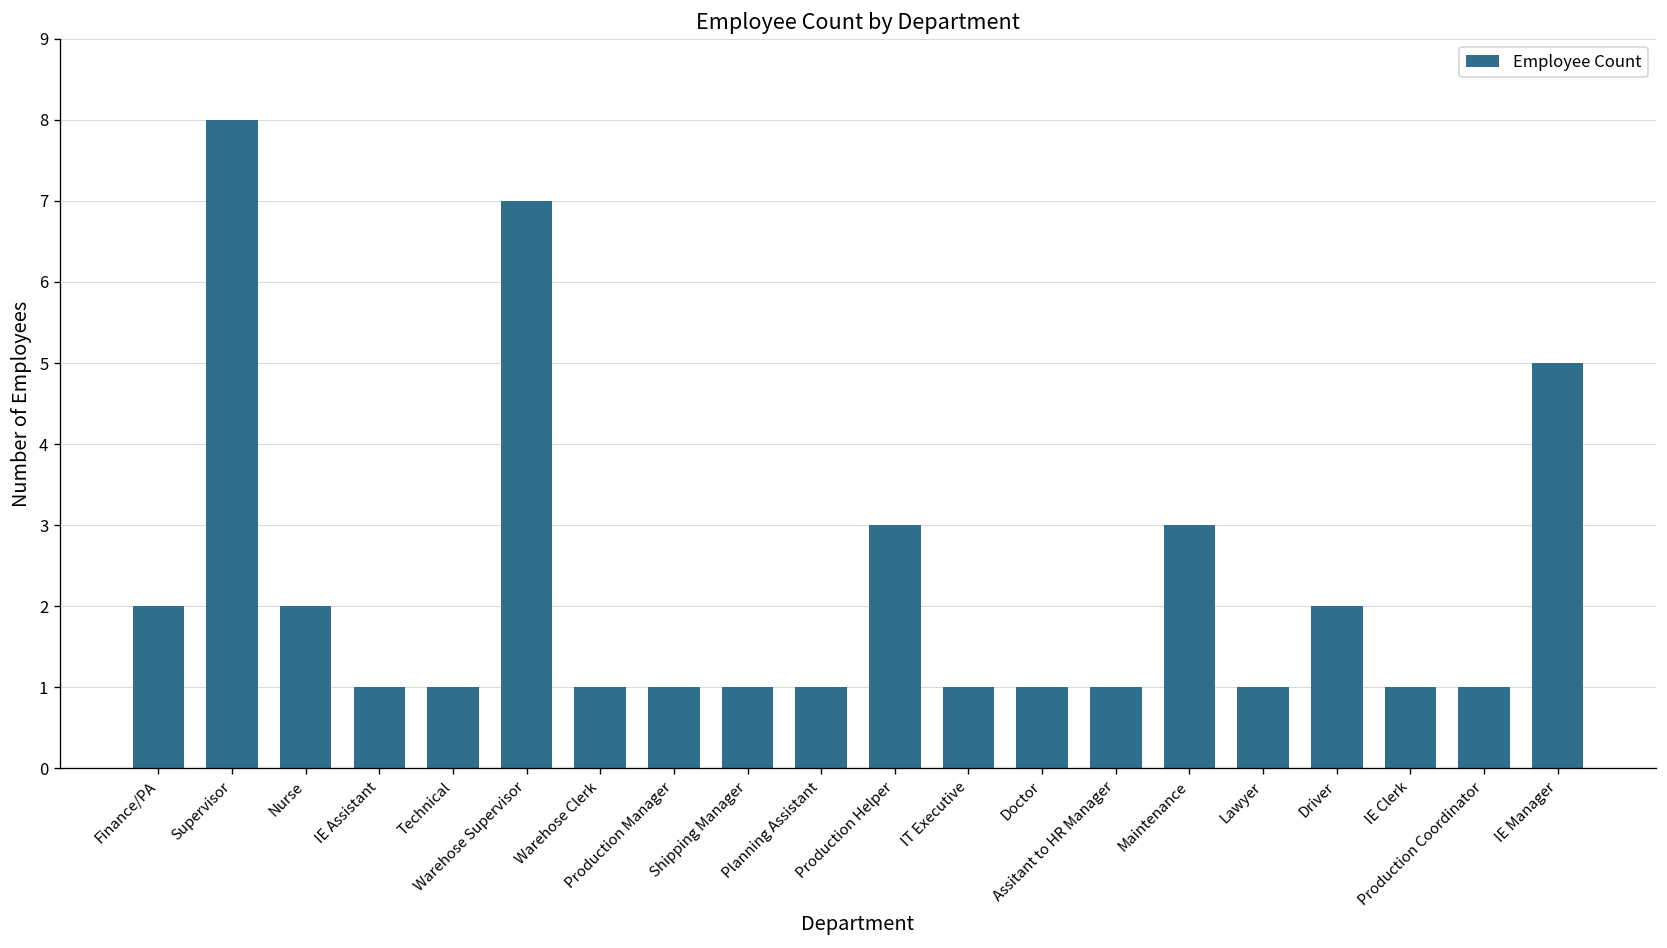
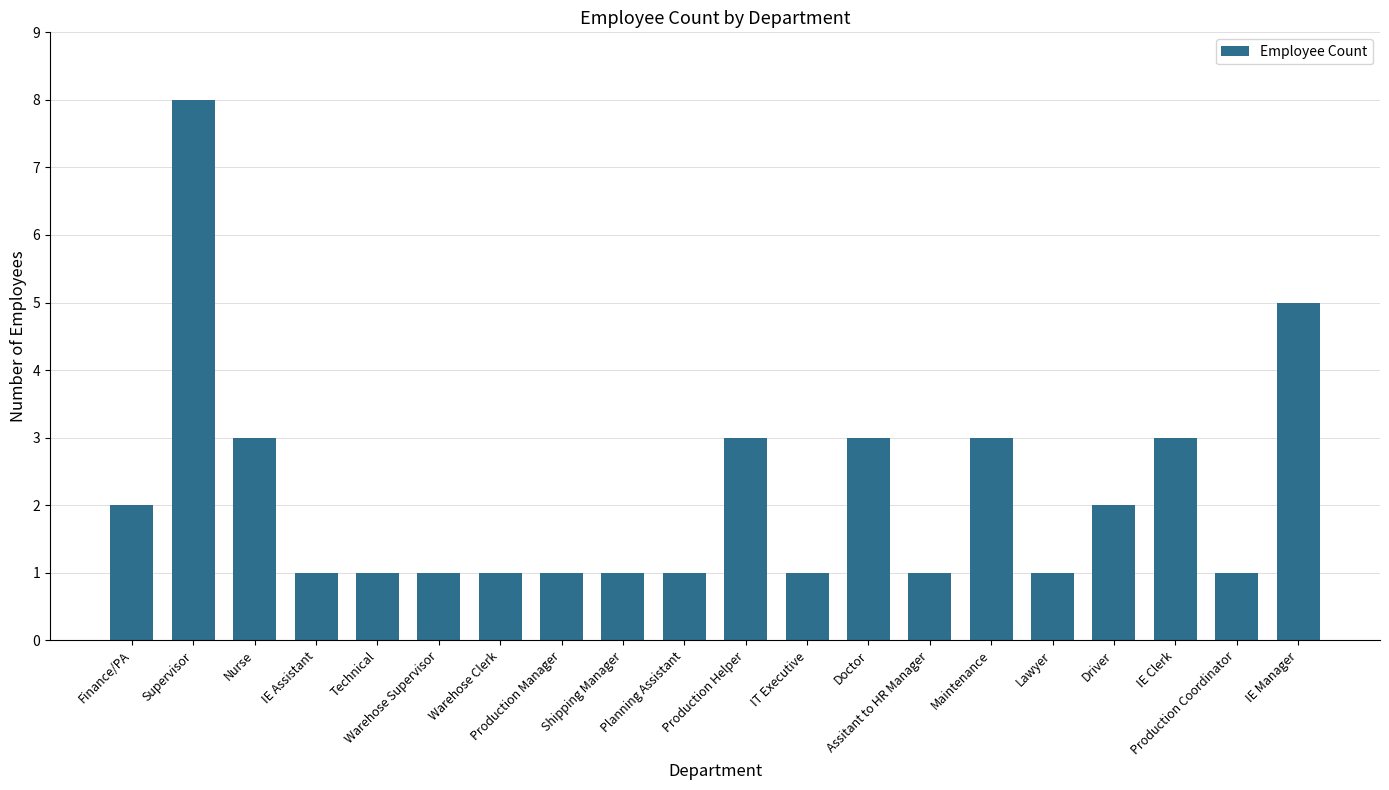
  {
    "Finance/PA": 2,
    "Supervisor": 8,
-   "Nurse": 2,
+   "Nurse": 3,
    "IE Assistant": 1,
    "Technical": 1,
-   "Warehose Supervisor": 7,
+   "Warehose Supervisor": 1,
    "Warehose Clerk": 1,
    "Production Manager": 1,
    "Shipping Manager": 1,
    "Planning Assistant": 1,
    "Production Helper": 3,
    "IT Executive": 1,
-   "Doctor": 1,
+   "Doctor": 3,
    "Assitant to HR Manager": 1,
    "Maintenance": 3,
    "Lawyer": 1,
    "Driver": 2,
-   "IE Clerk": 1,
+   "IE Clerk": 3,
    "Production Coordinator": 1,
    "IE Manager": 5
  }
